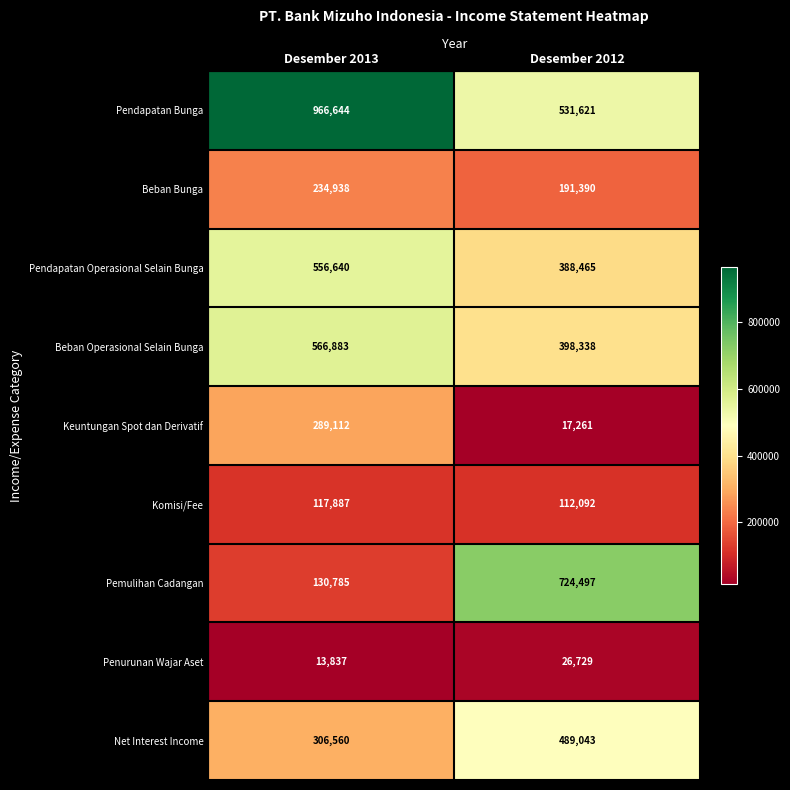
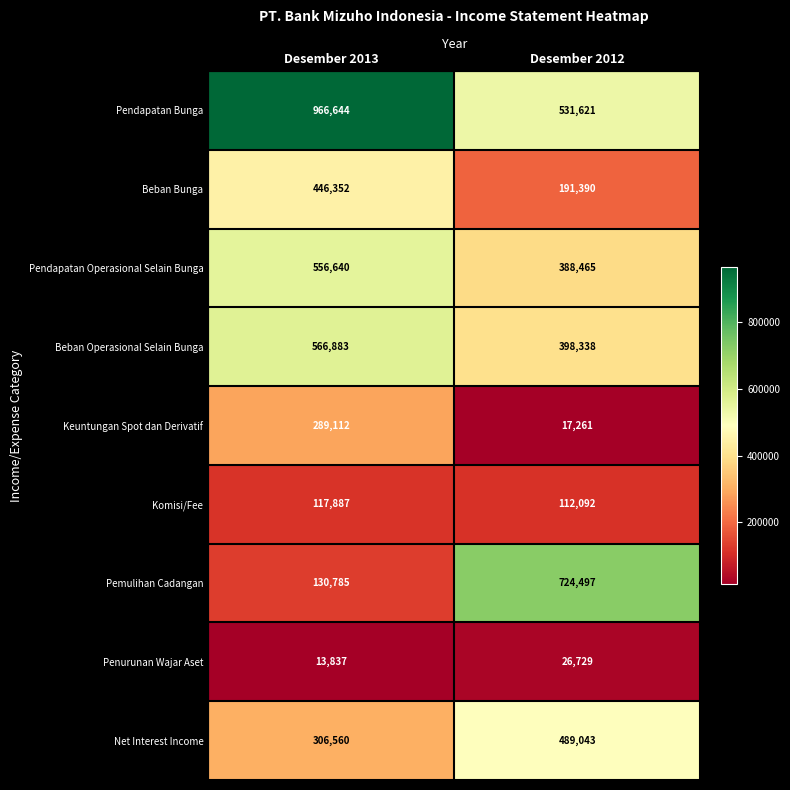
  {
    "Pendapatan Bunga": {
      "Desember 2013": "966,644",
      "Desember 2012": "531,621"
    },
    "Beban Bunga": {
-     "Desember 2013": "234,938",
+     "Desember 2013": "446,352",
      "Desember 2012": "191,390"
    },
    "Pendapatan Operasional Selain Bunga": {
      "Desember 2013": "556,640",
      "Desember 2012": "388,465"
    },
    "Beban Operasional Selain Bunga": {
      "Desember 2013": "566,883",
      "Desember 2012": "398,338"
    },
    "Keuntungan Spot dan Derivatif": {
      "Desember 2013": "289,112",
      "Desember 2012": "17,261"
    },
    "Komisi/Fee": {
      "Desember 2013": "117,887",
      "Desember 2012": "112,092"
    },
    "Pemulihan Cadangan": {
      "Desember 2013": "130,785",
      "Desember 2012": "724,497"
    },
    "Penurunan Wajar Aset": {
      "Desember 2013": "13,837",
      "Desember 2012": "26,729"
    },
    "Net Interest Income": {
      "Desember 2013": "306,560",
      "Desember 2012": "489,043"
    }
  }
